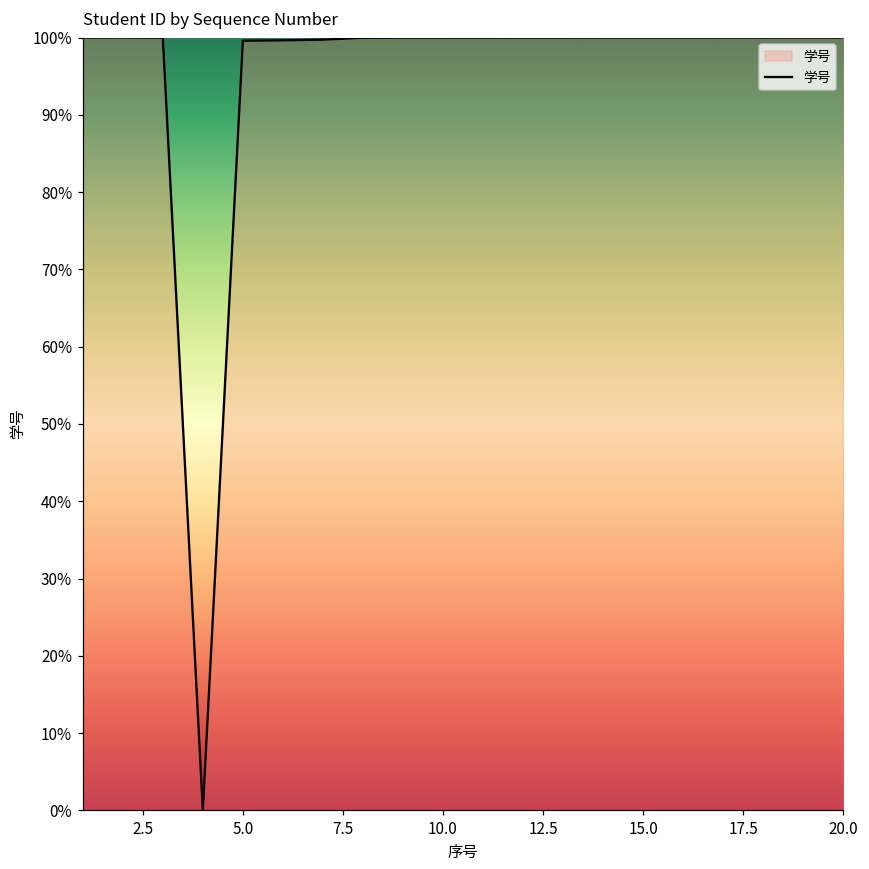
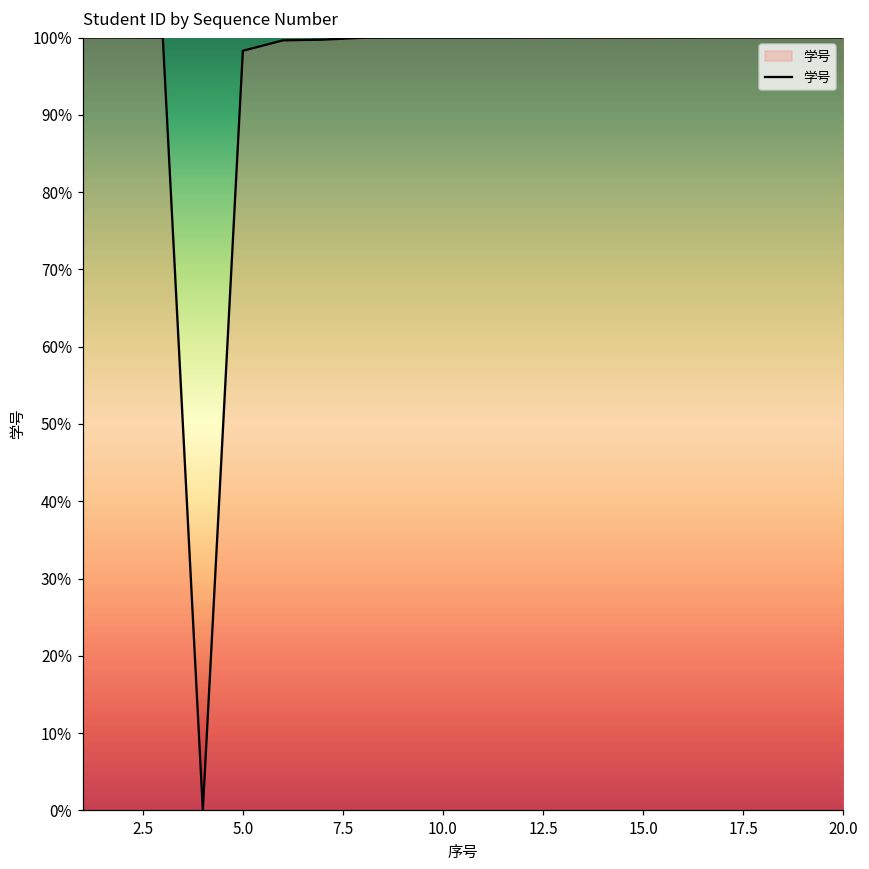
  {
-   "5.0": "100%",
+   "5.0": "98%",
    "10.0": "100%",
    "15.0": "100%",
    "20.0": "100%"
  }
